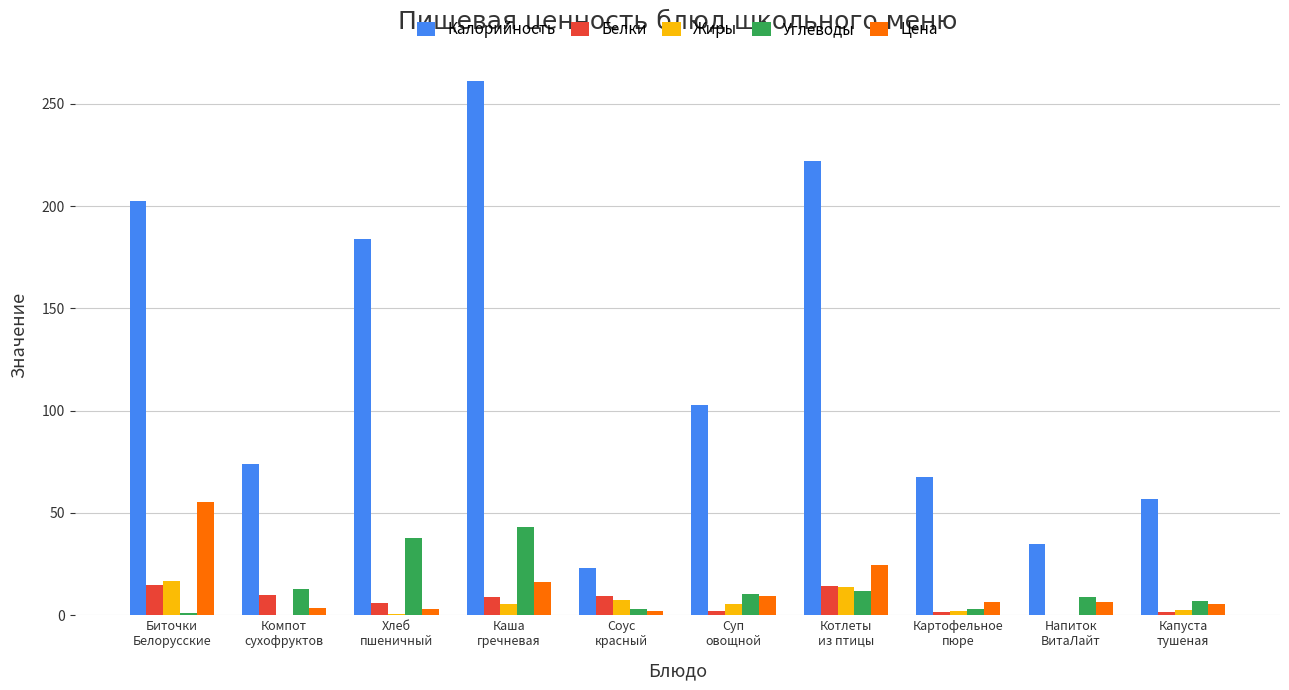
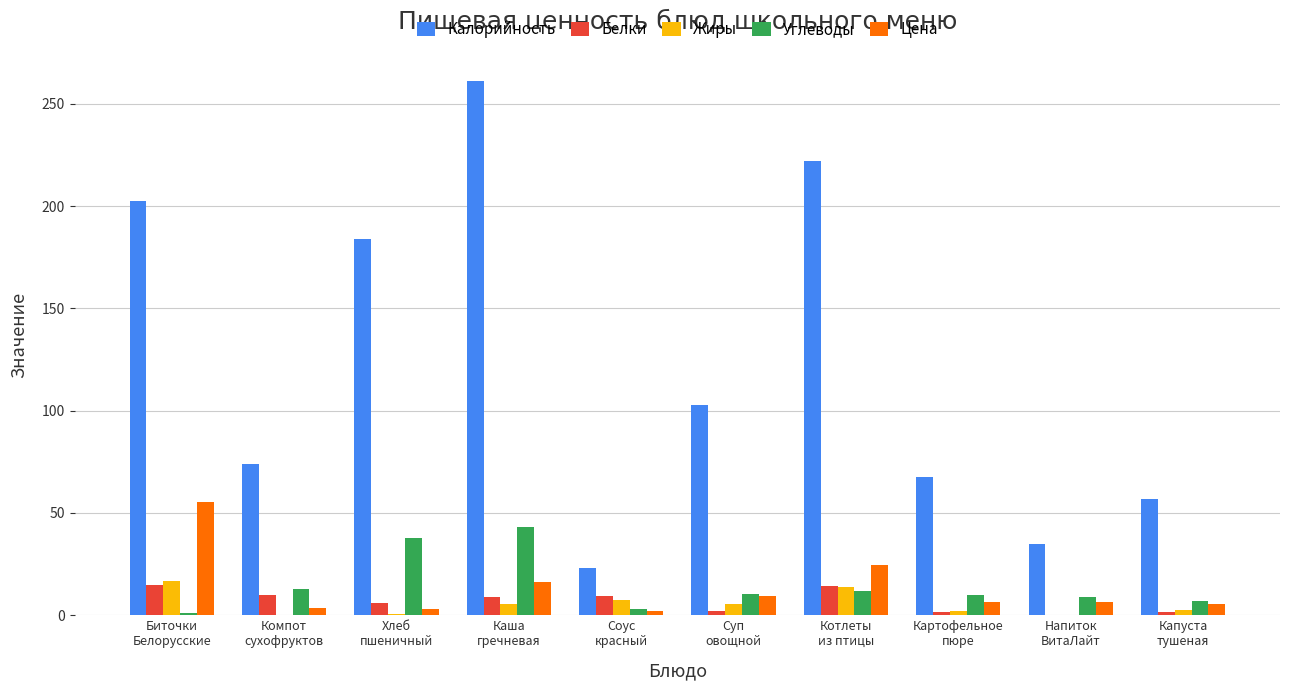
  {
    "Калорийность": {
      "Биточки Белорусские": 203,
      "Компот сухофруктов": 74,
      "Хлеб пшеничный": 184,
      "Каша гречневая": 261,
      "Соус красный": 23,
      "Суп овощной": 103,
      "Котлеты из птицы": 222,
      "Картофельное пюре": 68,
      "Напиток ВитаЛайт": 35,
      "Капуста тушеная": 57
    },
    "Белки": {
      "Биточки Белорусские": 15,
      "Компот сухофруктов": 10,
      "Хлеб пшеничный": 6,
      "Каша гречневая": 9,
      "Соус красный": 9,
      "Суп овощной": 2,
      "Котлеты из птицы": 14,
      "Картофельное пюре": 2,
      "Напиток ВитаЛайт": 0,
      "Капуста тушеная": 2
    },
    "Жиры": {
      "Биточки Белорусские": 17,
      "Компот сухофруктов": 0,
      "Каша гречневая": 5,
      "Соус красный": 7,
      "Суп овощной": 6,
      "Котлеты из птицы": 14,
      "Картофельное пюре": 2,
      "Напиток ВитаЛайт": 0,
      "Капуста тушеная": 3
    },
    "Углеводы": {
      "Компот сухофруктов": 13,
      "Хлеб пшеничный": 38,
      "Каша гречневая": 43,
      "Соус красный": 3,
      "Суп овощной": 11,
      "Котлеты из птицы": 12,
-     "Картофельное пюре": 3,
+     "Картофельное пюре": 10,
      "Напиток ВитаЛайт": 9,
      "Капуста тушеная": 7
    },
    "Цена": {
      "Биточки Белорусские": 55,
      "Компот сухофруктов": 4,
      "Хлеб пшеничный": 3,
      "Каша гречневая": 16,
      "Соус красный": 2,
      "Суп овощной": 9,
      "Котлеты из птицы": 25,
      "Картофельное пюре": 6,
      "Напиток ВитаЛайт": 7,
      "Капуста тушеная": 6
    }
  }
